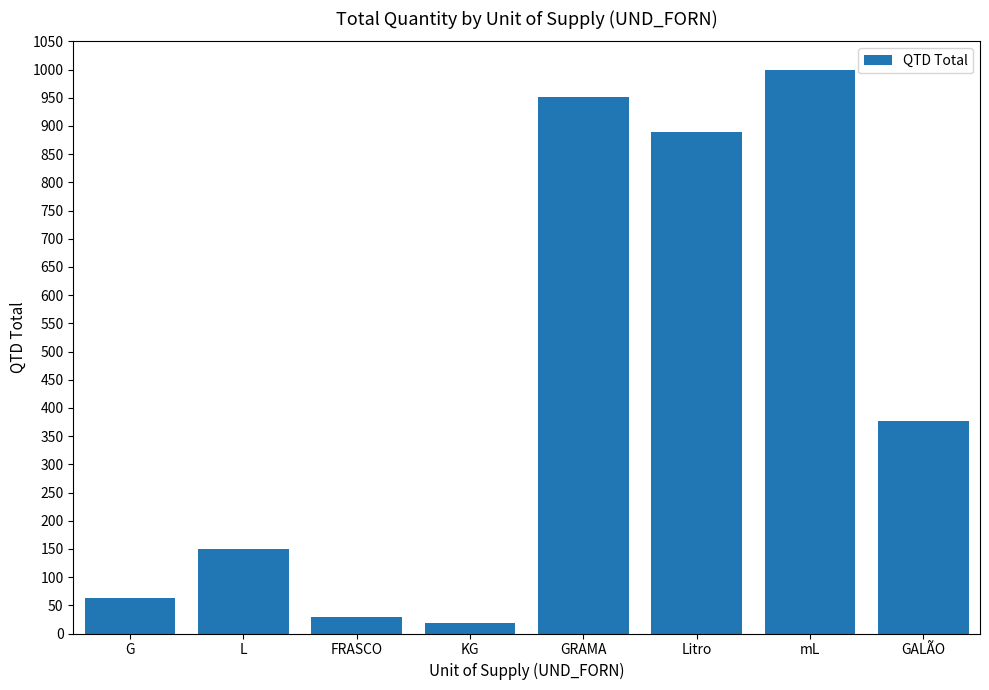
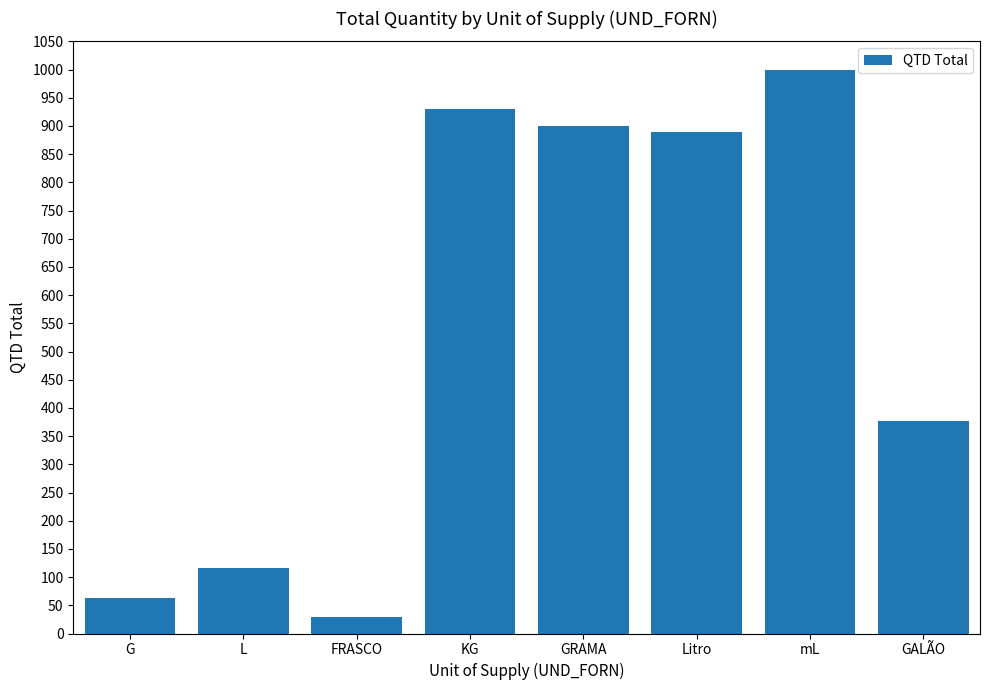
  {
    "G": 60,
-   "L": 150,
+   "L": 120,
    "FRASCO": 30,
-   "KG": 20,
-   "GRAMA": 950,
+   "KG": 930,
+   "GRAMA": 900,
    "Litro": 890,
    "mL": 1000,
    "GALÃO": 380
  }
